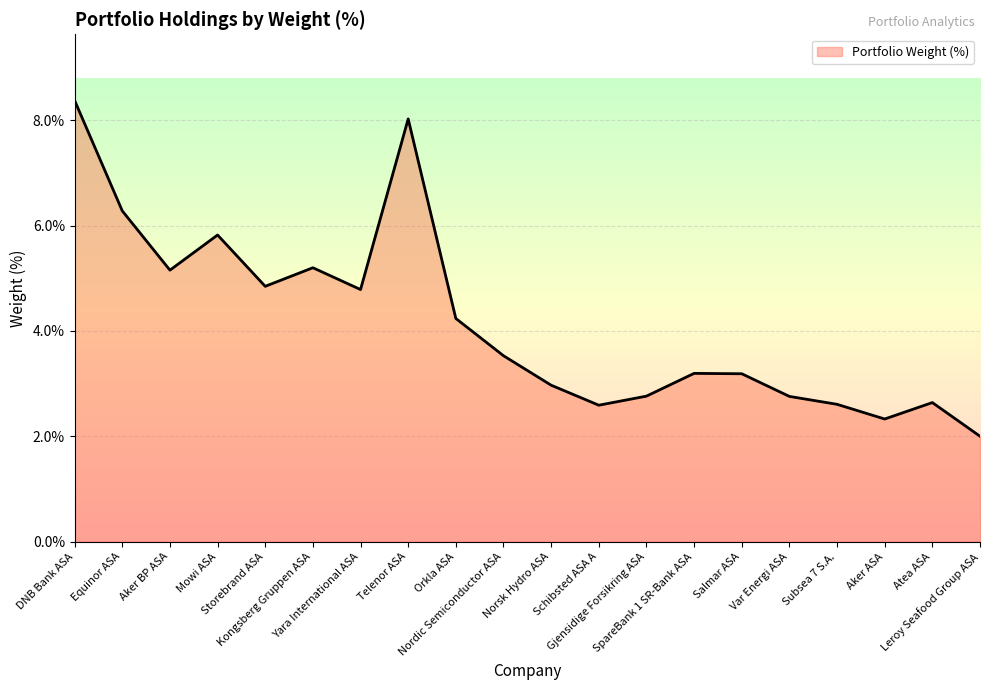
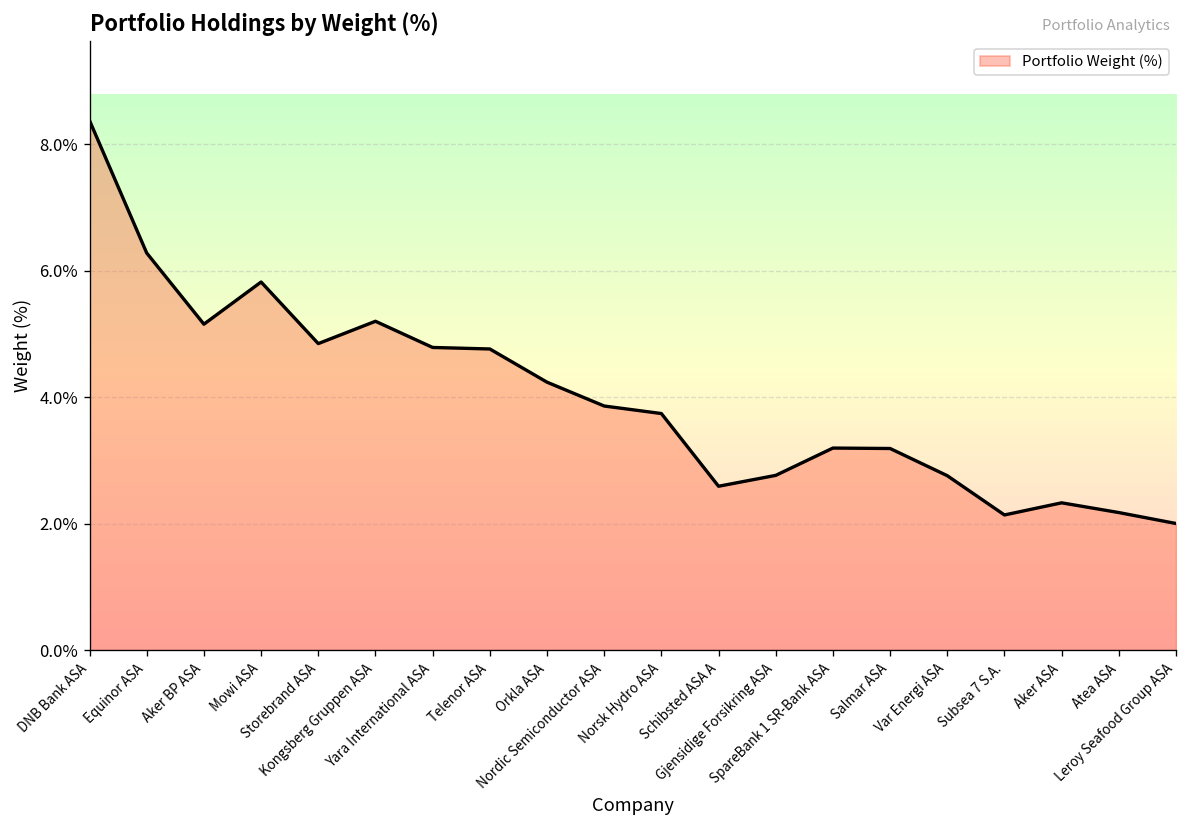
  {
    "DNB Bank ASA": "8.4%",
    "Equinor ASA": "6.3%",
    "Aker BP ASA": "5.2%",
    "Mowi ASA": "5.8%",
    "Storebrand ASA": "4.8%",
    "Kongsberg Gruppen ASA": "5.2%",
    "Yara International ASA": "4.8%",
-   "Telenor ASA": "8.0%",
+   "Telenor ASA": "4.8%",
    "Orkla ASA": "4.2%",
-   "Nordic Semiconductor ASA": "3.5%",
-   "Norsk Hydro ASA": "3.0%",
+   "Nordic Semiconductor ASA": "3.9%",
+   "Norsk Hydro ASA": "3.7%",
    "Schibsted ASA A": "2.6%",
    "Gjensidige Forsikring ASA": "2.8%",
    "SpareBank 1 SR-Bank ASA": "3.2%",
    "Salmar ASA": "3.2%",
    "Var Energi ASA": "2.8%",
-   "Subsea 7 S.A.": "2.6%",
+   "Subsea 7 S.A.": "2.1%",
    "Aker ASA": "2.3%",
-   "Atea ASA": "2.6%",
+   "Atea ASA": "2.2%",
    "Leroy Seafood Group ASA": "2.0%"
  }
